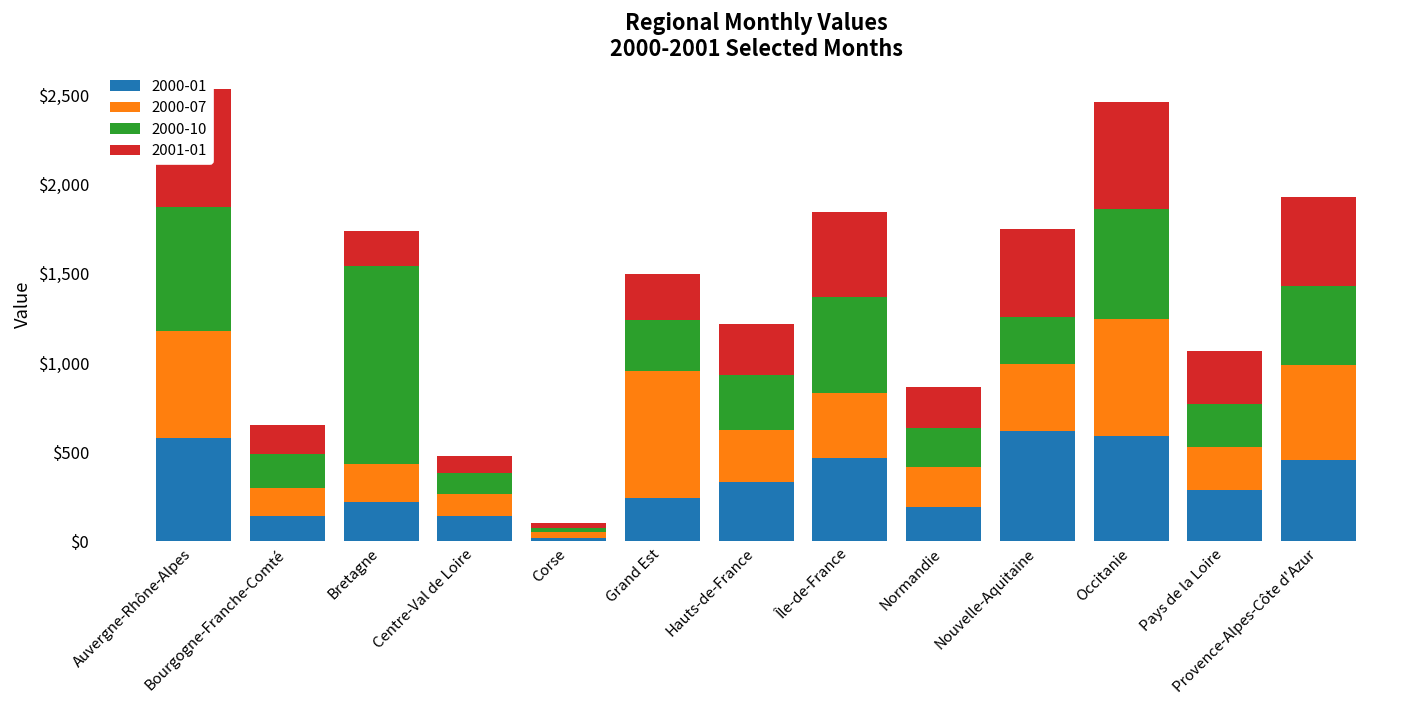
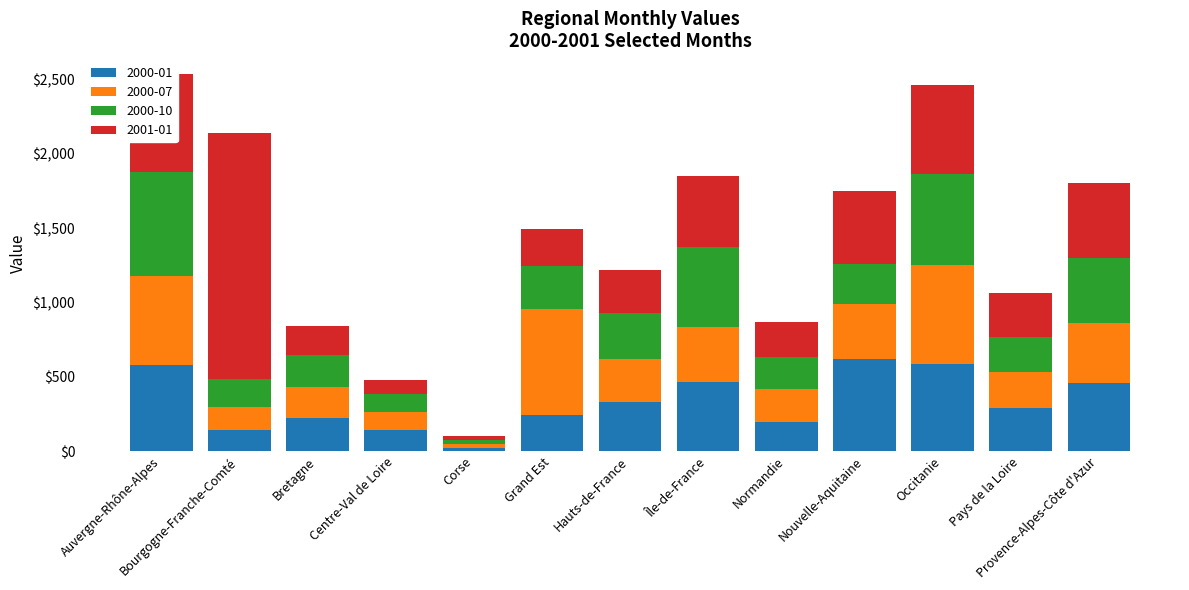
  {
    "2000-01": {
      "Auvergne-Rhône-Alpes": "$580",
      "Bourgogne-Franche-Comté": "$140",
      "Bretagne": "$220",
      "Centre-Val de Loire": "$140",
      "Corse": "$20",
      "Grand Est": "$250",
      "Hauts-de-France": "$330",
      "Île-de-France": "$470",
      "Normandie": "$200",
      "Nouvelle-Aquitaine": "$620",
      "Occitanie": "$590",
      "Pays de la Loire": "$290",
      "Provence-Alpes-Côte d'Azur": "$460"
    },
    "2000-07": {
      "Auvergne-Rhône-Alpes": "$600",
      "Bourgogne-Franche-Comté": "$160",
      "Bretagne": "$210",
      "Centre-Val de Loire": "$120",
      "Corse": "$30",
      "Grand Est": "$710",
      "Hauts-de-France": "$290",
      "Île-de-France": "$370",
      "Normandie": "$220",
      "Nouvelle-Aquitaine": "$370",
      "Occitanie": "$660",
      "Pays de la Loire": "$240",
-     "Provence-Alpes-Côte d'Azur": "$540"
+     "Provence-Alpes-Côte d'Azur": "$410"
    },
    "2000-10": {
      "Auvergne-Rhône-Alpes": "$700",
      "Bourgogne-Franche-Comté": "$190",
-     "Bretagne": "$1,110",
+     "Bretagne": "$220",
      "Centre-Val de Loire": "$120",
      "Corse": "$30",
      "Grand Est": "$290",
      "Hauts-de-France": "$310",
      "Île-de-France": "$540",
      "Normandie": "$220",
      "Nouvelle-Aquitaine": "$270",
      "Occitanie": "$610",
      "Pays de la Loire": "$240",
      "Provence-Alpes-Côte d'Azur": "$440"
    },
    "2001-01": {
-     "Bourgogne-Franche-Comté": "$170",
+     "Bourgogne-Franche-Comté": "$1,650",
      "Bretagne": "$200",
      "Centre-Val de Loire": "$100",
      "Corse": "$30",
      "Grand Est": "$250",
      "Hauts-de-France": "$290",
      "Île-de-France": "$480",
      "Normandie": "$230",
      "Nouvelle-Aquitaine": "$490",
      "Occitanie": "$600",
      "Pays de la Loire": "$300",
      "Provence-Alpes-Côte d'Azur": "$500"
    }
  }
